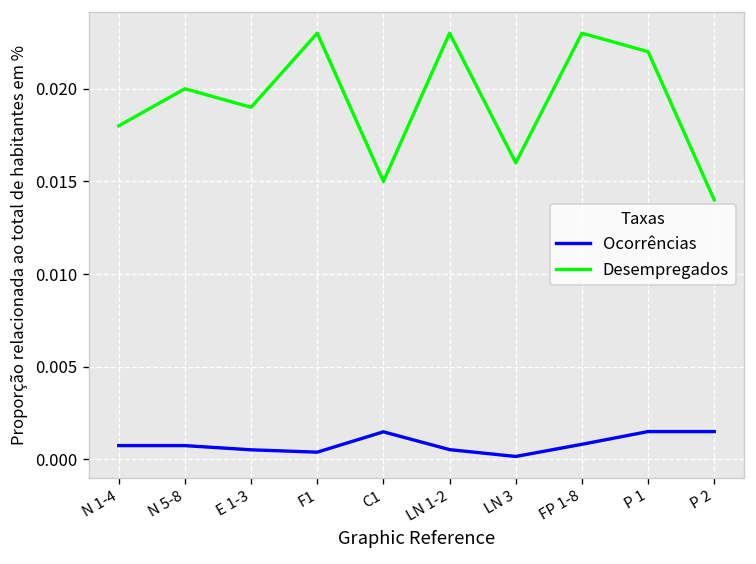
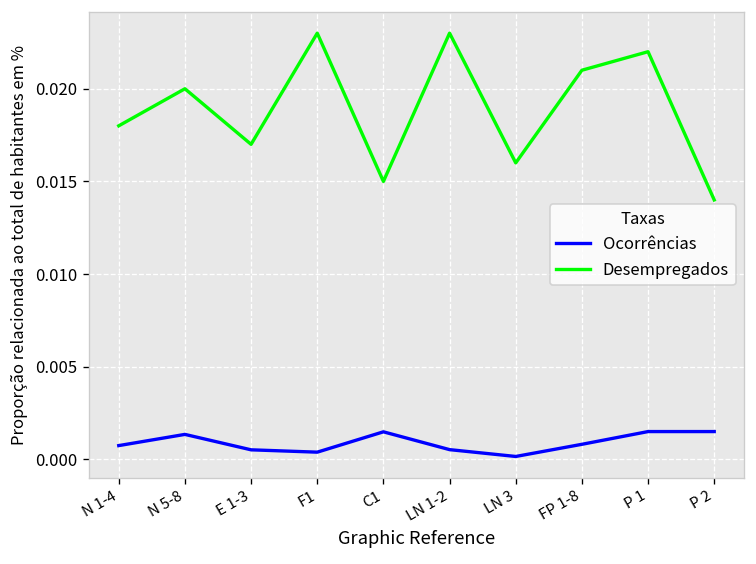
  {
    "Ocorrências": {
      "N 1-4": 0.0007,
-     "N 5-8": 0.0007,
+     "N 5-8": 0.0013,
      "E 1-3": 0.0005,
      "F1": 0.0004,
      "C1": 0.0015,
      "LN 1-2": 0.0005,
      "LN 3": 0.0002,
      "FP 1-8": 0.0008,
      "P 1": 0.0015,
      "P 2": 0.0015
    },
    "Desempregados": {
      "N 1-4": 0.018,
      "N 5-8": 0.020,
-     "E 1-3": 0.019,
+     "E 1-3": 0.017,
      "F1": 0.023,
      "C1": 0.015,
      "LN 1-2": 0.023,
      "LN 3": 0.016,
-     "FP 1-8": 0.023,
+     "FP 1-8": 0.021,
      "P 1": 0.022,
      "P 2": 0.014
    }
  }
